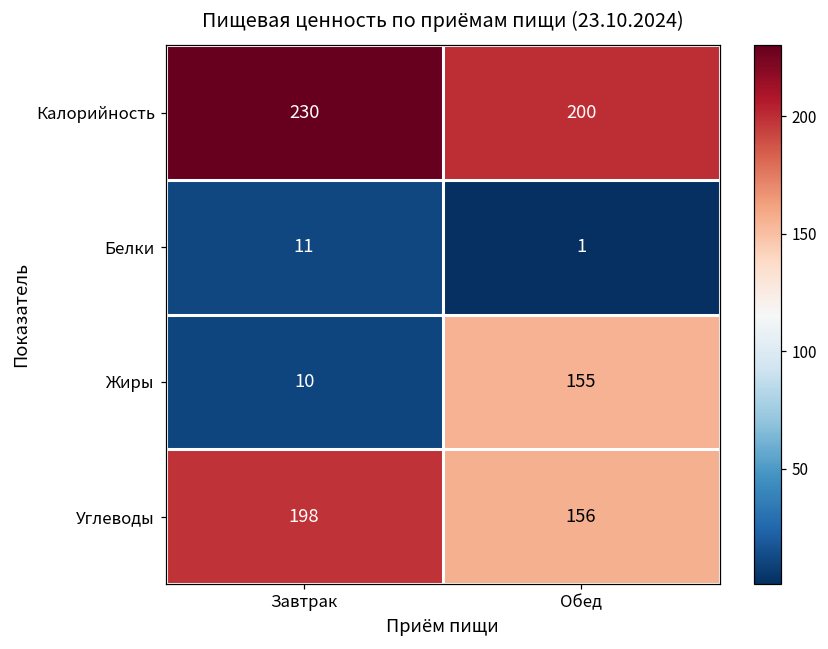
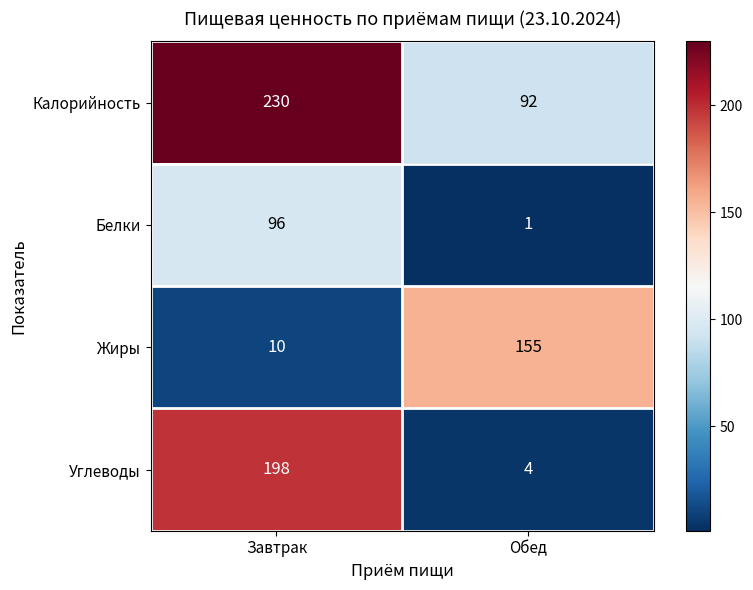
  {
    "Калорийность": {
      "Завтрак": 230,
-     "Обед": 200
+     "Обед": 92
    },
    "Белки": {
-     "Завтрак": 11,
+     "Завтрак": 96,
      "Обед": 1
    },
    "Жиры": {
      "Завтрак": 10,
      "Обед": 155
    },
    "Углеводы": {
      "Завтрак": 198,
-     "Обед": 156
+     "Обед": 4
    }
  }
